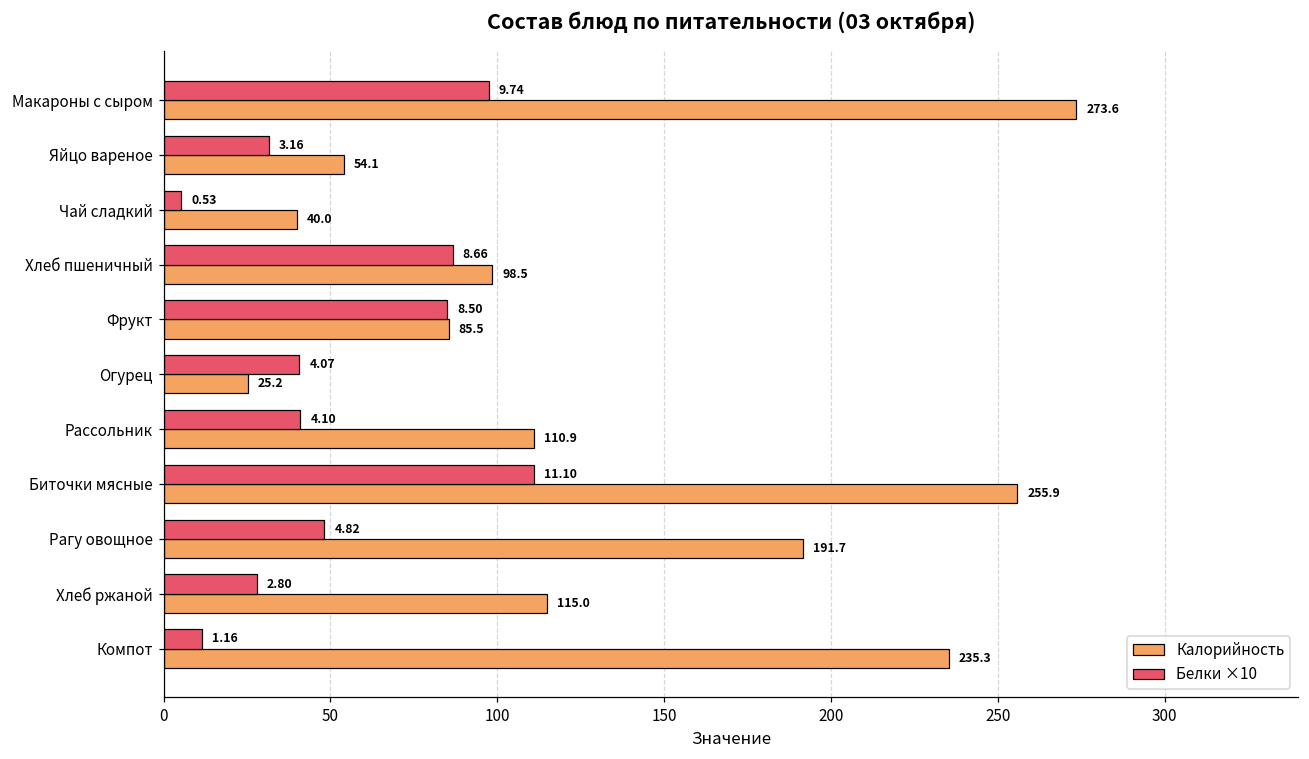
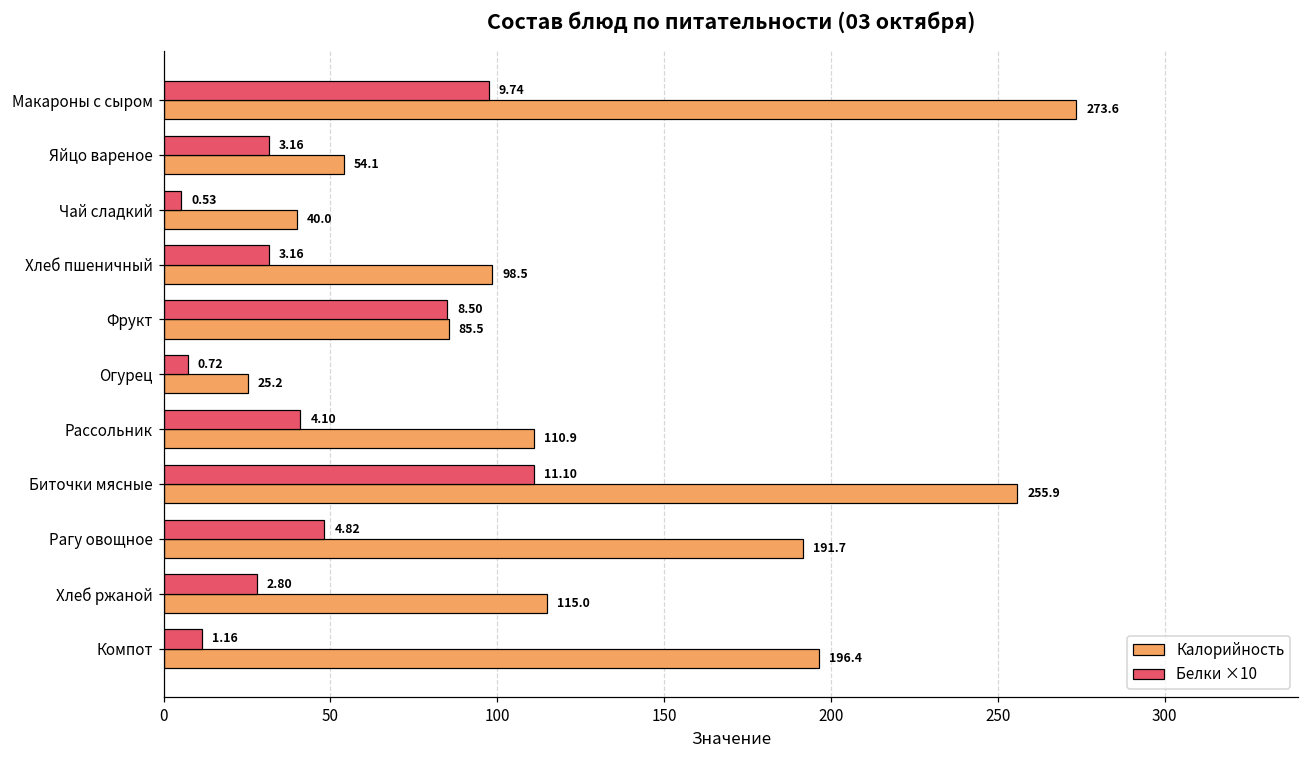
  {
    "Калорийность": {
      "Макароны с сыром": 273.6,
      "Яйцо вареное": 54.1,
      "Чай сладкий": 40.0,
      "Хлеб пшеничный": 98.5,
      "Фрукт": 85.5,
      "Огурец": 25.2,
      "Рассольник": 110.9,
      "Биточки мясные": 255.9,
      "Рагу овощное": 191.7,
      "Хлеб ржаной": 115.0,
-     "Компот": 235.3
+     "Компот": 196.4
    },
    "Белки ×10": {
-     "Хлеб пшеничный": 8.66,
-     "Огурец": 4.07
+     "Хлеб пшеничный": 3.16,
+     "Огурец": 0.72
    }
  }
